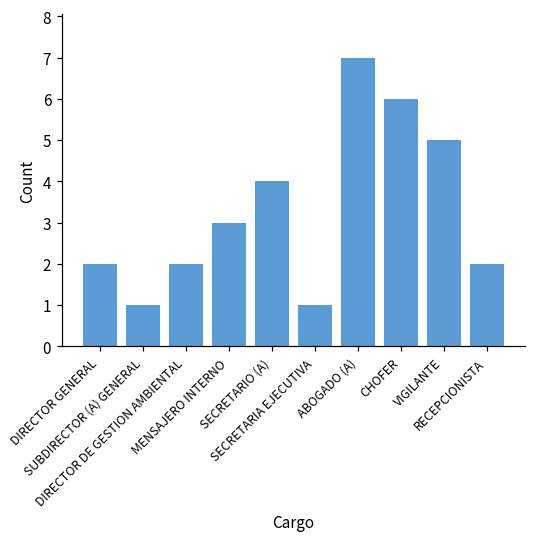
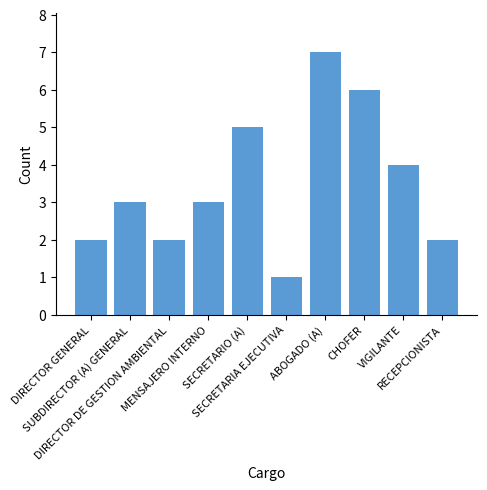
  {
    "DIRECTOR GENERAL": 2,
-   "SUBDIRECTOR (A) GENERAL": 1,
+   "SUBDIRECTOR (A) GENERAL": 3,
    "DIRECTOR DE GESTION AMBIENTAL": 2,
    "MENSAJERO INTERNO": 3,
-   "SECRETARIO (A)": 4,
+   "SECRETARIO (A)": 5,
    "SECRETARIA EJECUTIVA": 1,
    "ABOGADO (A)": 7,
    "CHOFER": 6,
-   "VIGILANTE": 5,
+   "VIGILANTE": 4,
    "RECEPCIONISTA": 2
  }
